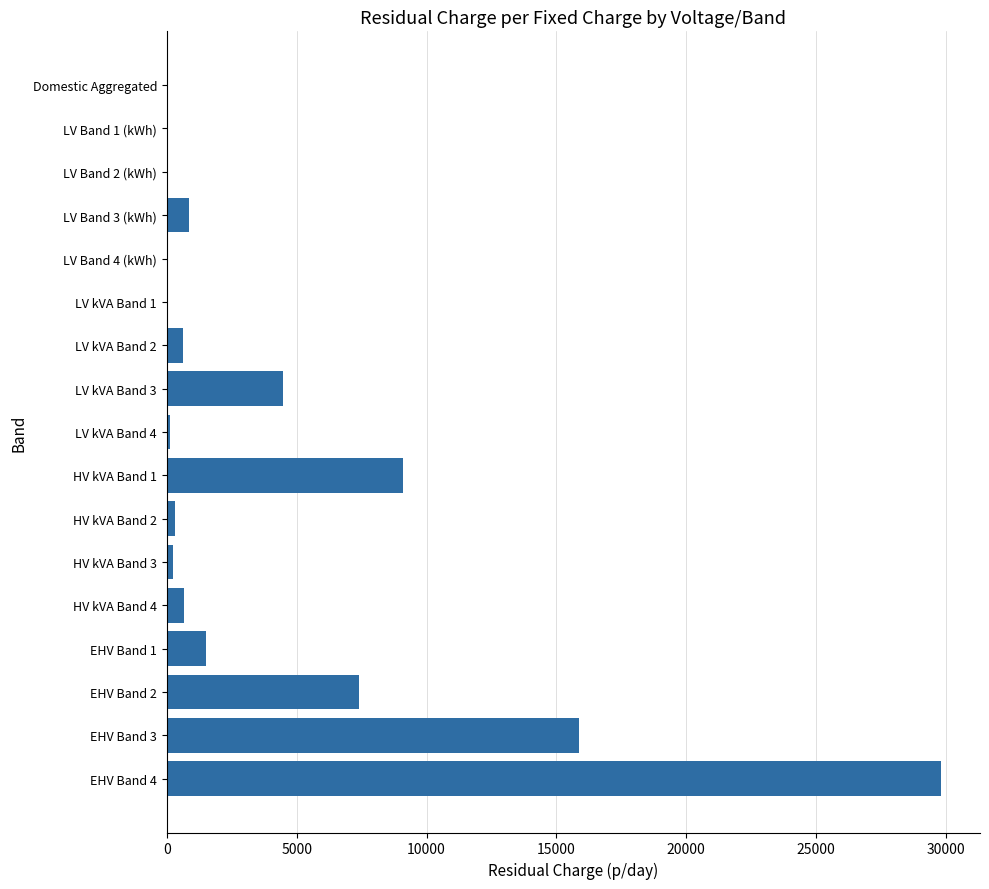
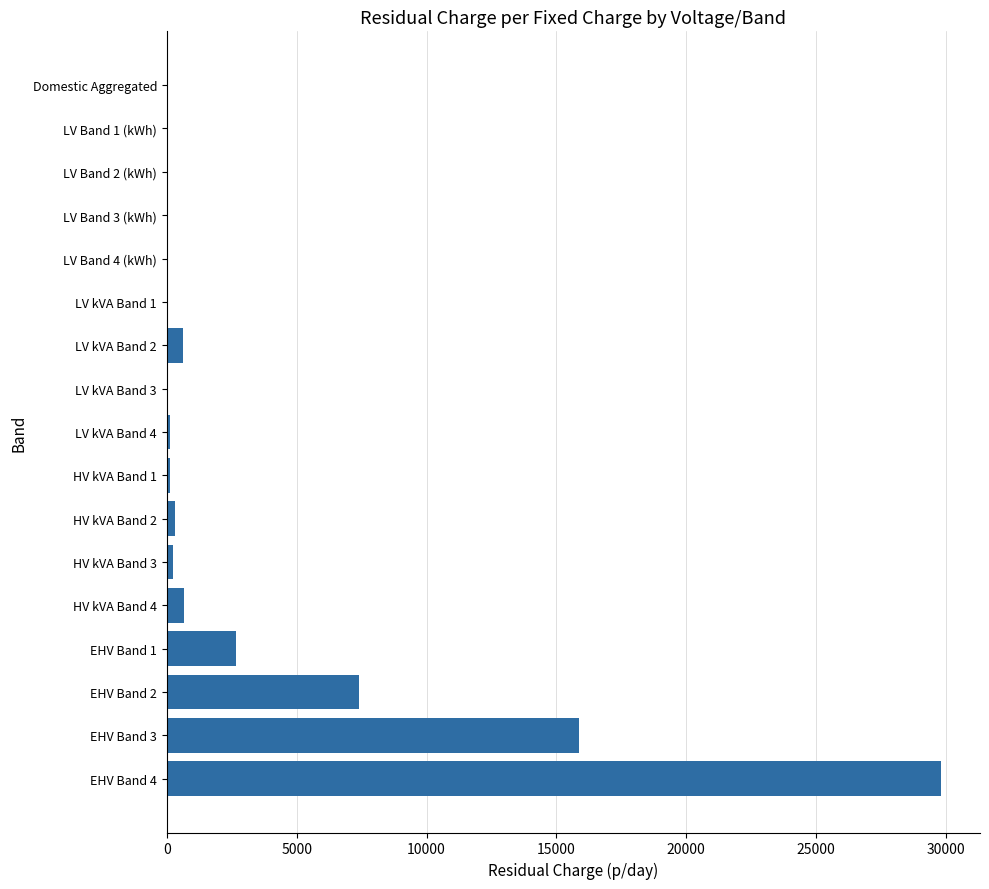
  {
-   "LV Band 3 (kWh)": 800,
+   "LV Band 3 (kWh)": 0,
    "LV kVA Band 2": 600,
-   "LV kVA Band 3": 4500,
+   "LV kVA Band 3": 0,
    "LV kVA Band 4": 100,
-   "HV kVA Band 1": 9100,
+   "HV kVA Band 1": 100,
    "HV kVA Band 2": 300,
    "HV kVA Band 3": 200,
    "HV kVA Band 4": 700,
-   "EHV Band 1": 1500,
+   "EHV Band 1": 2700,
    "EHV Band 2": 7400,
    "EHV Band 3": 15900,
    "EHV Band 4": 29800
  }
